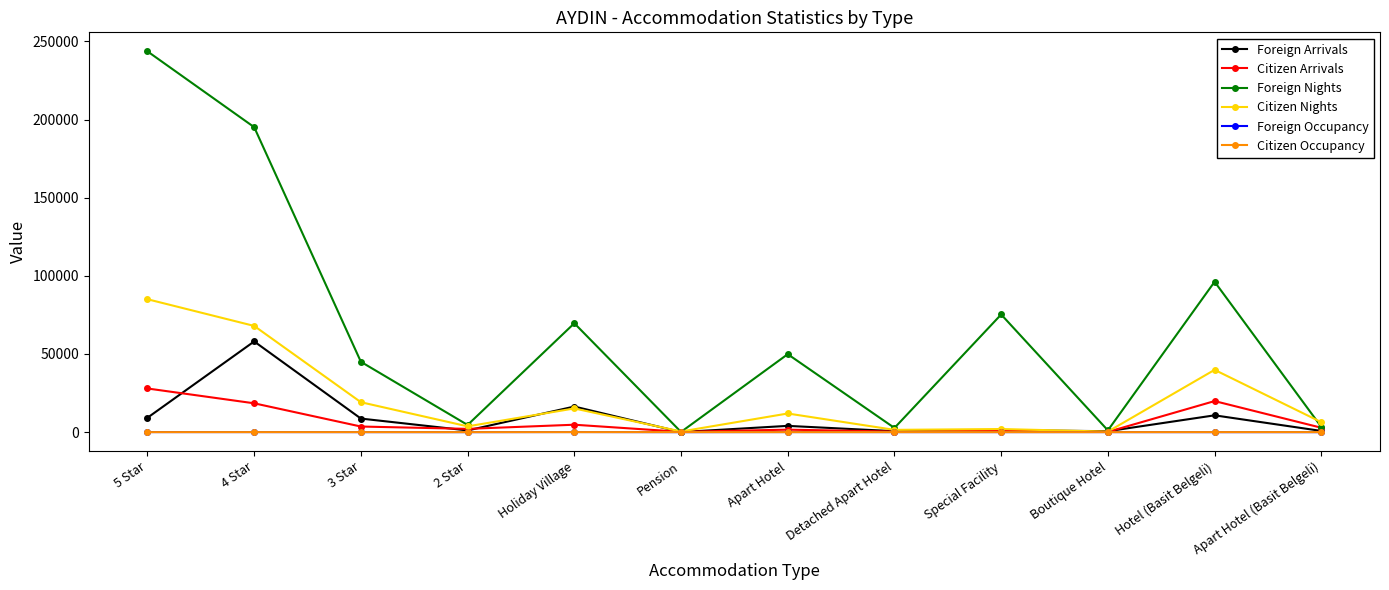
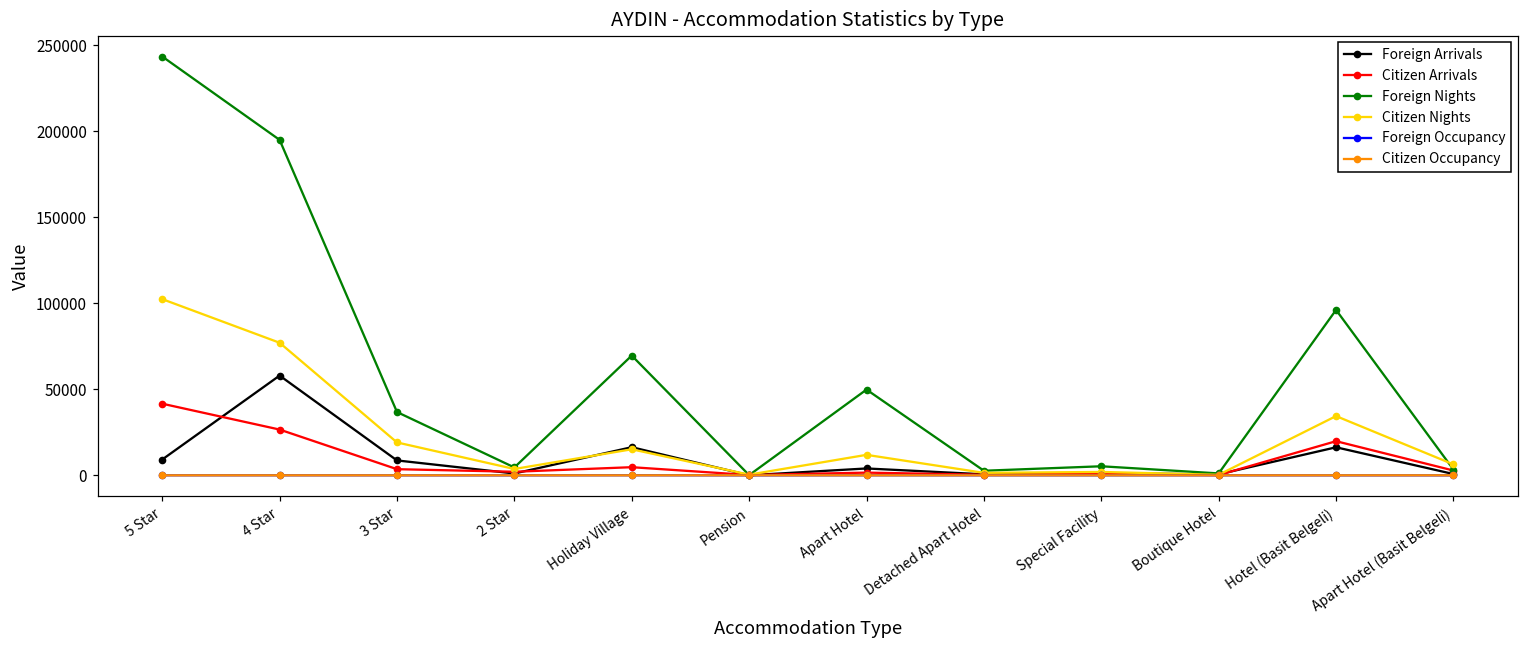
  {
    "Foreign Arrivals": {
      "5 Star": 9000,
      "4 Star": 58000,
      "3 Star": 9000,
      "Apart Hotel": 4000,
-     "Hotel (Basit Belgeli)": 11000
+     "Hotel (Basit Belgeli)": 16000
    },
    "Citizen Arrivals": {
-     "5 Star": 28000,
-     "4 Star": 18000,
+     "5 Star": 42000,
+     "4 Star": 27000,
      "3 Star": 4000,
      "Holiday Village": 5000,
      "Hotel (Basit Belgeli)": 20000
    },
    "Foreign Nights": {
      "5 Star": 244000,
      "4 Star": 195000,
-     "3 Star": 45000,
+     "3 Star": 37000,
      "Holiday Village": 70000,
      "Apart Hotel": 50000,
-     "Special Facility": 75000,
+     "Special Facility": 5000,
      "Hotel (Basit Belgeli)": 96000
    },
    "Citizen Nights": {
-     "5 Star": 85000,
-     "4 Star": 68000,
+     "5 Star": 103000,
+     "4 Star": 77000,
      "3 Star": 19000,
      "Apart Hotel": 12000,
-     "Hotel (Basit Belgeli)": 40000,
+     "Hotel (Basit Belgeli)": 34000,
      "Apart Hotel (Basit Belgeli)": 6000
    },
    "Citizen Occupancy": {
      "5 Star": 0,
      "4 Star": 0,
      "3 Star": 0,
      "Holiday Village": 0,
      "Hotel (Basit Belgeli)": 0
    }
  }
